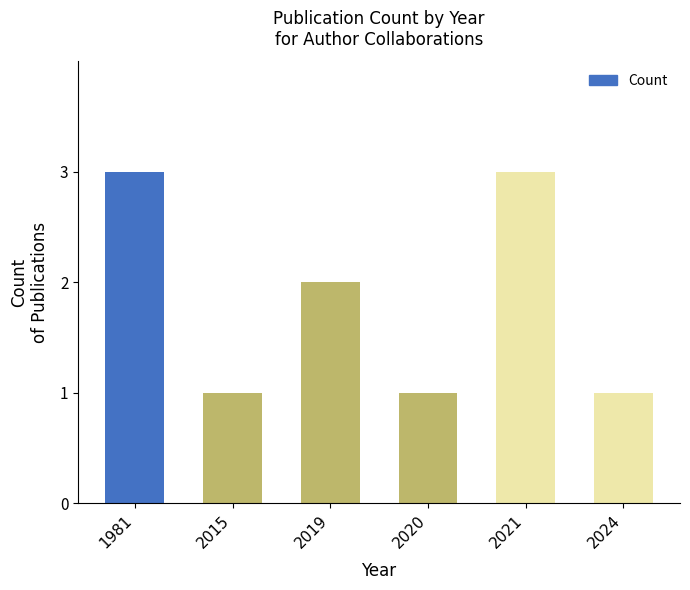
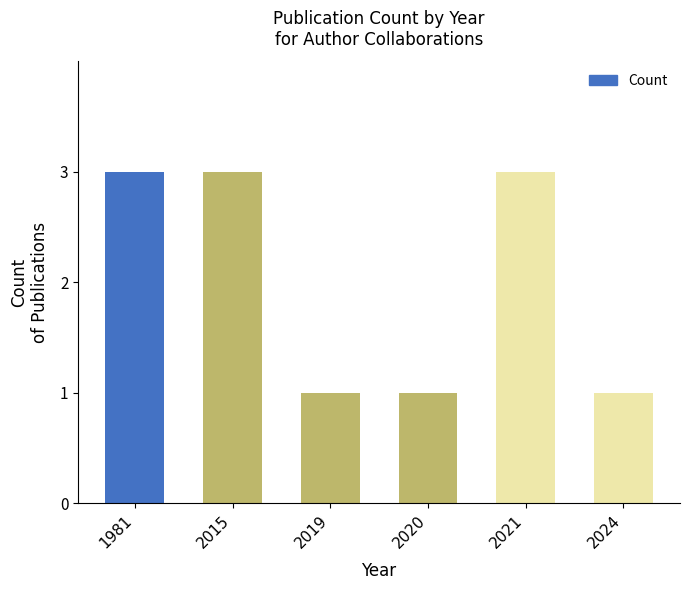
  {
    "1981": 3,
-   "2015": 1,
-   "2019": 2,
+   "2015": 3,
+   "2019": 1,
    "2020": 1,
    "2021": 3,
    "2024": 1
  }
